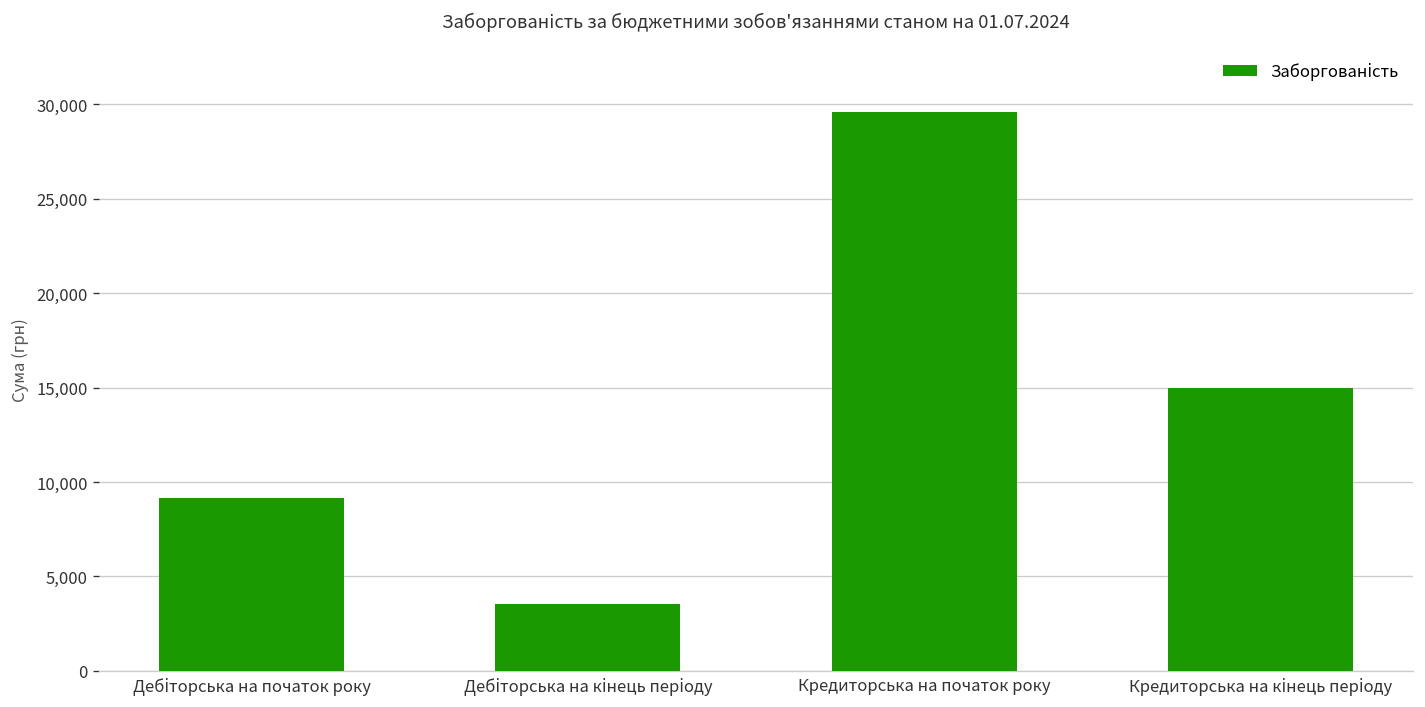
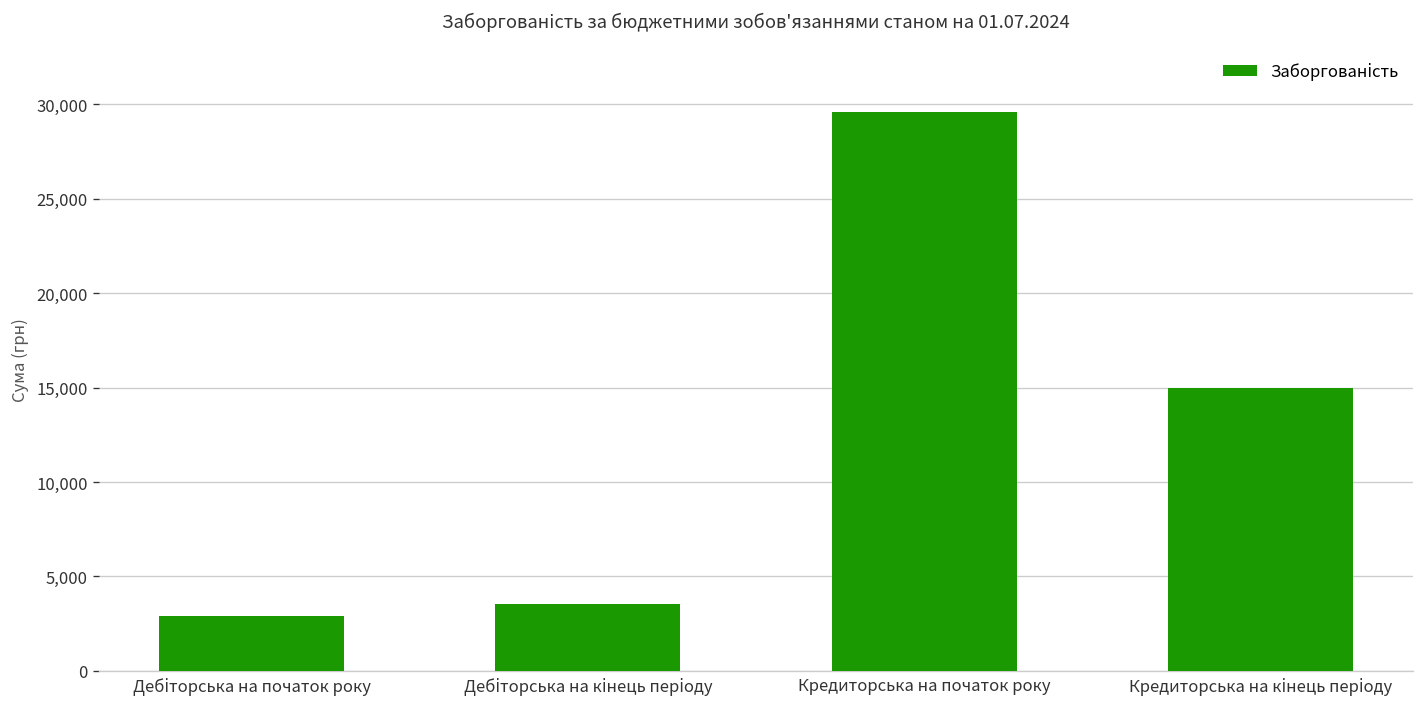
  {
-   "Дебіторська на початок року": "9,200",
+   "Дебіторська на початок року": "2,900",
    "Дебіторська на кінець періоду": "3,600",
    "Кредиторська на початок року": "29,600",
    "Кредиторська на кінець періоду": "15,000"
  }
